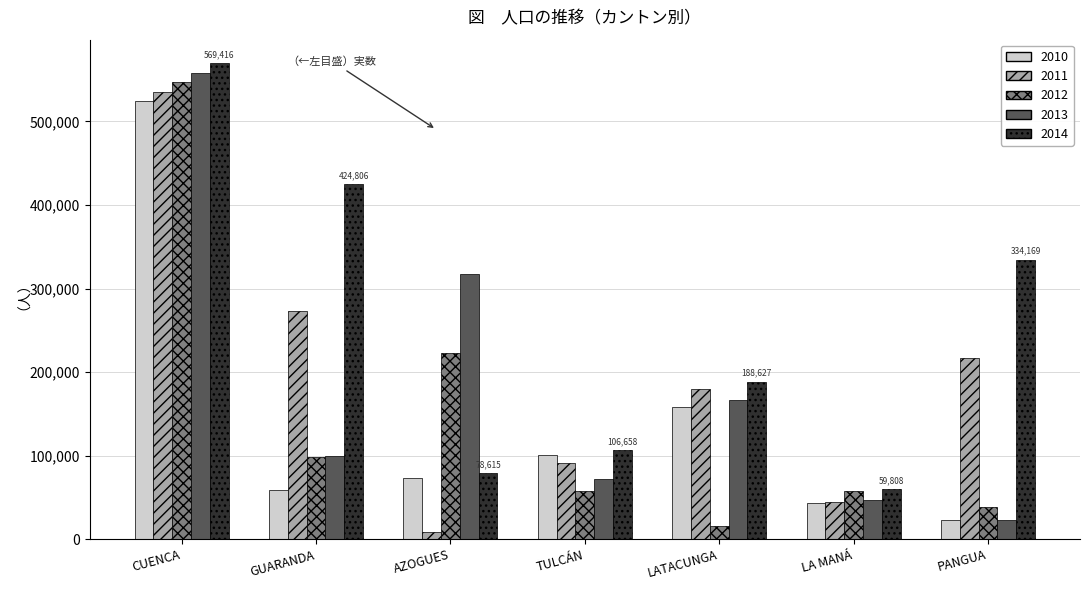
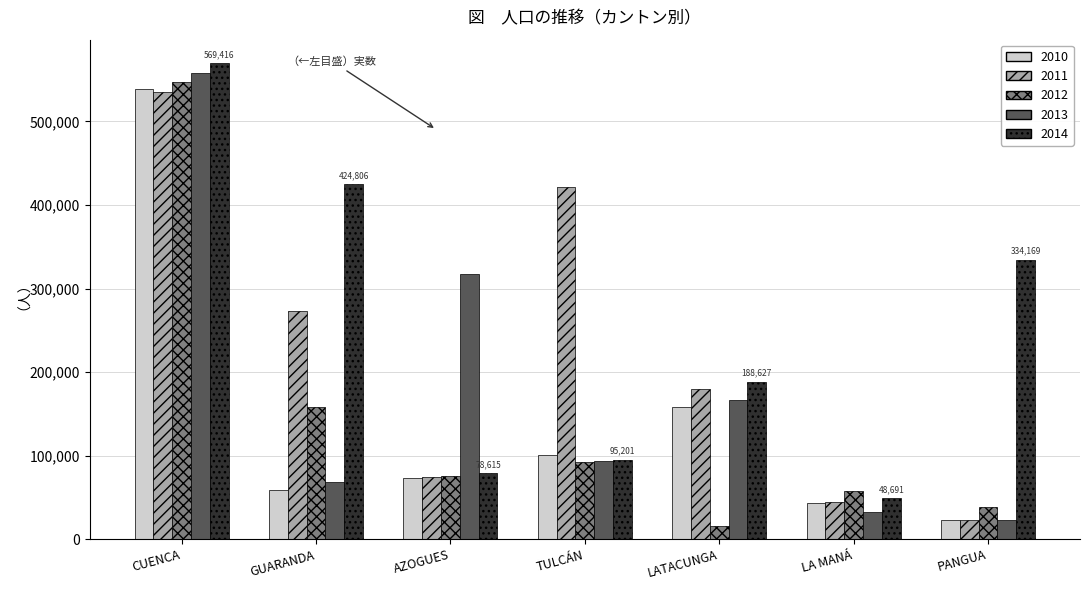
  {
    "2010": {
-     "CUENCA": "520,000",
+     "CUENCA": "540,000",
      "GUARANDA": "60,000",
      "AZOGUES": "70,000",
      "TULCÁN": "100,000",
      "LATACUNGA": "160,000",
      "LA MANÁ": "40,000",
      "PANGUA": "20,000"
    },
    "2011": {
      "CUENCA": "540,000",
      "GUARANDA": "270,000",
-     "AZOGUES": "10,000",
-     "TULCÁN": "90,000",
+     "AZOGUES": "70,000",
+     "TULCÁN": "420,000",
      "LATACUNGA": "180,000",
      "LA MANÁ": "40,000",
-     "PANGUA": "220,000"
+     "PANGUA": "20,000"
    },
    "2012": {
      "CUENCA": "550,000",
-     "GUARANDA": "100,000",
-     "AZOGUES": "220,000",
-     "TULCÁN": "60,000",
+     "GUARANDA": "160,000",
+     "AZOGUES": "80,000",
+     "TULCÁN": "90,000",
      "LATACUNGA": "20,000",
      "LA MANÁ": "60,000",
      "PANGUA": "40,000"
    },
    "2013": {
      "CUENCA": "560,000",
-     "GUARANDA": "100,000",
+     "GUARANDA": "70,000",
      "AZOGUES": "320,000",
-     "TULCÁN": "70,000",
+     "TULCÁN": "90,000",
      "LATACUNGA": "170,000",
-     "LA MANÁ": "50,000",
+     "LA MANÁ": "30,000",
      "PANGUA": "20,000"
    },
    "2014": {
      "CUENCA": "569,416",
      "GUARANDA": "424,806",
      "AZOGUES": "78,615",
-     "TULCÁN": "106,658",
+     "TULCÁN": "95,201",
      "LATACUNGA": "188,627",
-     "LA MANÁ": "59,808",
+     "LA MANÁ": "48,691",
      "PANGUA": "334,169"
    }
  }
